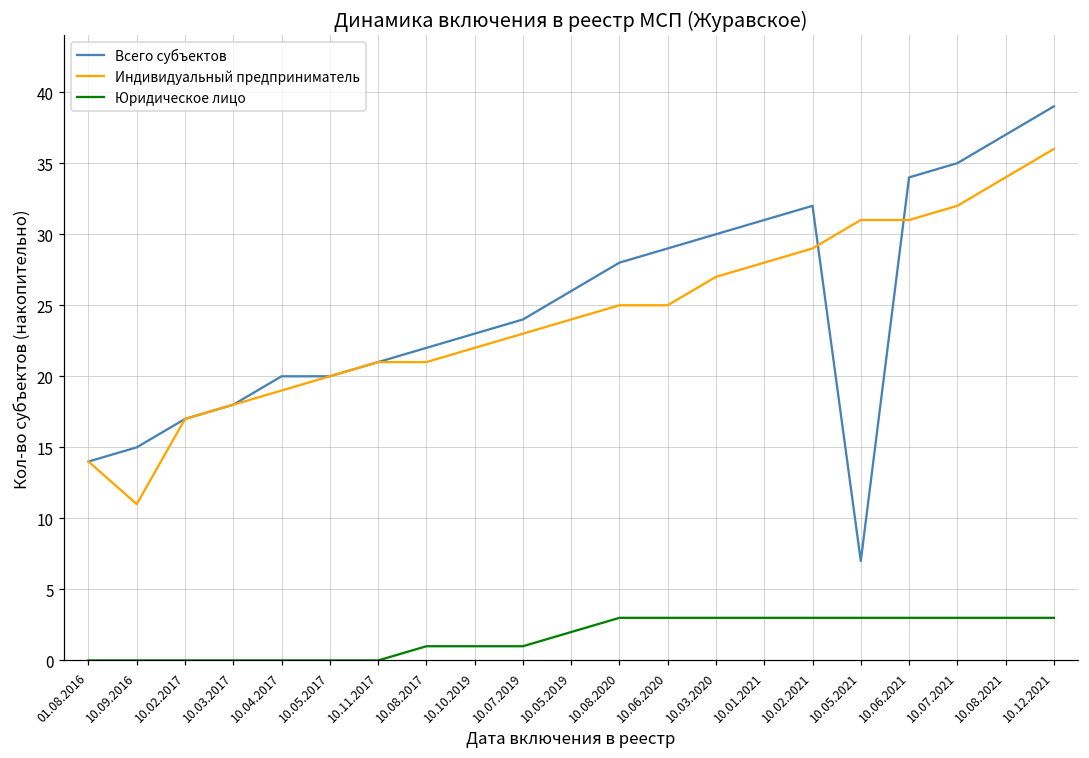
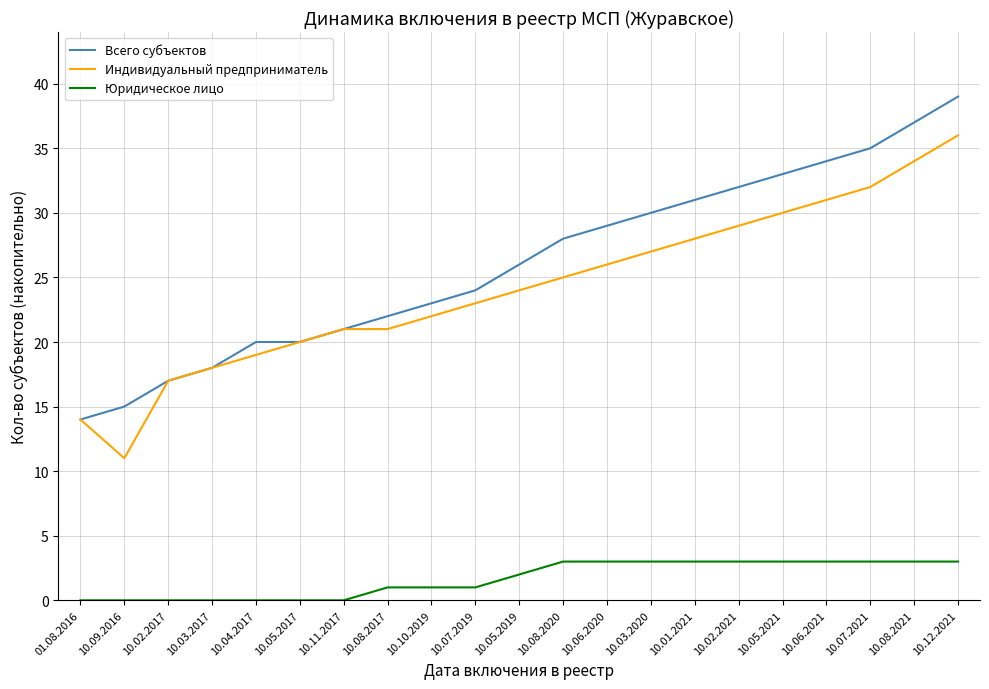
  {
    "Всего субъектов": {
      "10.09.2016": 15,
      "10.04.2017": 20,
      "10.08.2017": 22,
      "10.10.2019": 23,
      "10.07.2019": 24,
      "10.05.2019": 26,
      "10.08.2020": 28,
      "10.06.2020": 29,
      "10.03.2020": 30,
      "10.01.2021": 31,
      "10.02.2021": 32,
-     "10.05.2021": 7,
+     "10.05.2021": 33,
      "10.06.2021": 34,
      "10.07.2021": 35,
      "10.08.2021": 37,
      "10.12.2021": 39
    },
    "Индивидуальный предприниматель": {
      "10.09.2016": 11,
      "10.04.2017": 19,
      "10.08.2017": 21,
      "10.10.2019": 22,
      "10.07.2019": 23,
      "10.05.2019": 24,
      "10.08.2020": 25,
-     "10.06.2020": 25,
+     "10.06.2020": 26,
      "10.03.2020": 27,
      "10.01.2021": 28,
      "10.02.2021": 29,
-     "10.05.2021": 31,
+     "10.05.2021": 30,
      "10.06.2021": 31,
      "10.07.2021": 32,
      "10.08.2021": 34,
      "10.12.2021": 36
    },
    "Юридическое лицо": {
      "01.08.2016": 0,
      "10.09.2016": 0,
      "10.02.2017": 0,
      "10.03.2017": 0,
      "10.04.2017": 0,
      "10.05.2017": 0,
      "10.11.2017": 0,
      "10.08.2017": 1,
      "10.10.2019": 1,
      "10.07.2019": 1,
      "10.05.2019": 2,
      "10.08.2020": 3,
      "10.06.2020": 3,
      "10.03.2020": 3,
      "10.01.2021": 3,
      "10.02.2021": 3,
      "10.05.2021": 3,
      "10.06.2021": 3,
      "10.07.2021": 3,
      "10.08.2021": 3,
      "10.12.2021": 3
    }
  }
